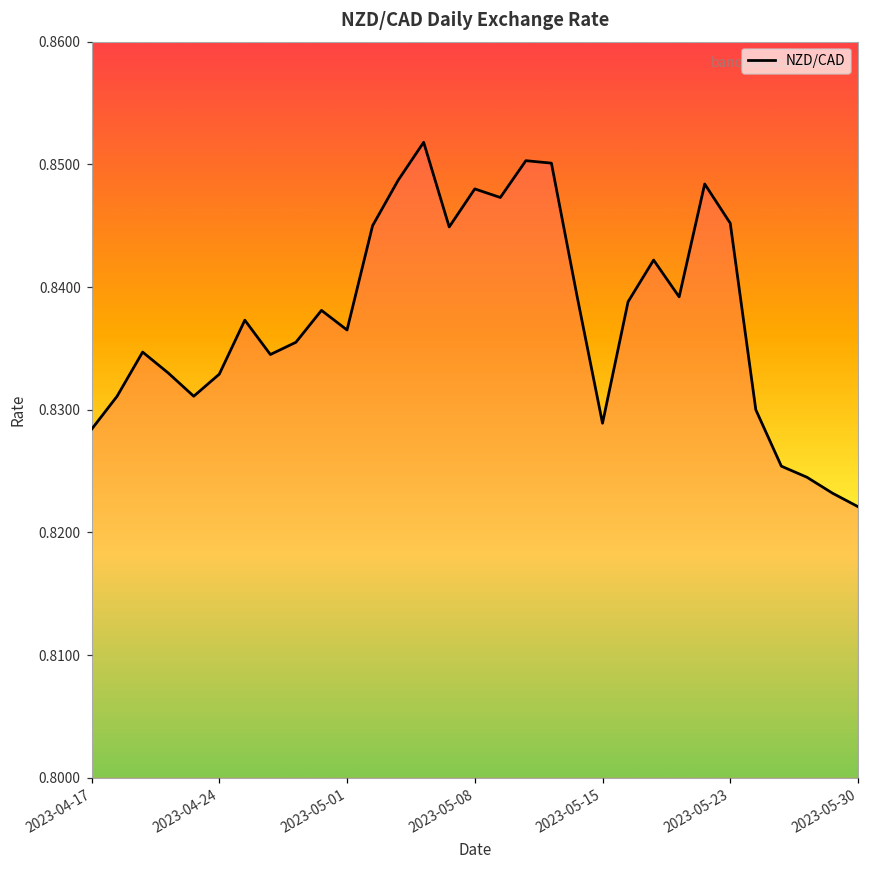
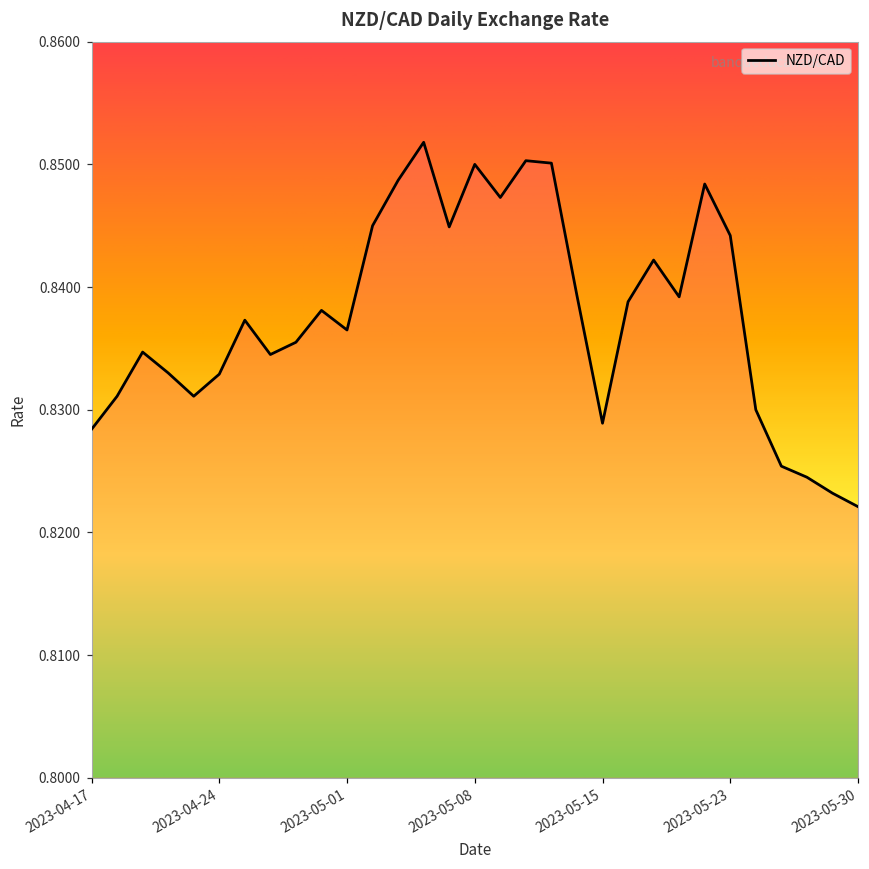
  {
    "2023-04-17": 0.8284,
    "2023-04-24": 0.8329,
    "2023-05-01": 0.8365,
-   "2023-05-08": 0.848,
+   "2023-05-08": 0.850,
    "2023-05-15": 0.8289,
-   "2023-05-23": 0.8452,
+   "2023-05-23": 0.8442,
    "2023-05-30": 0.8221
  }
